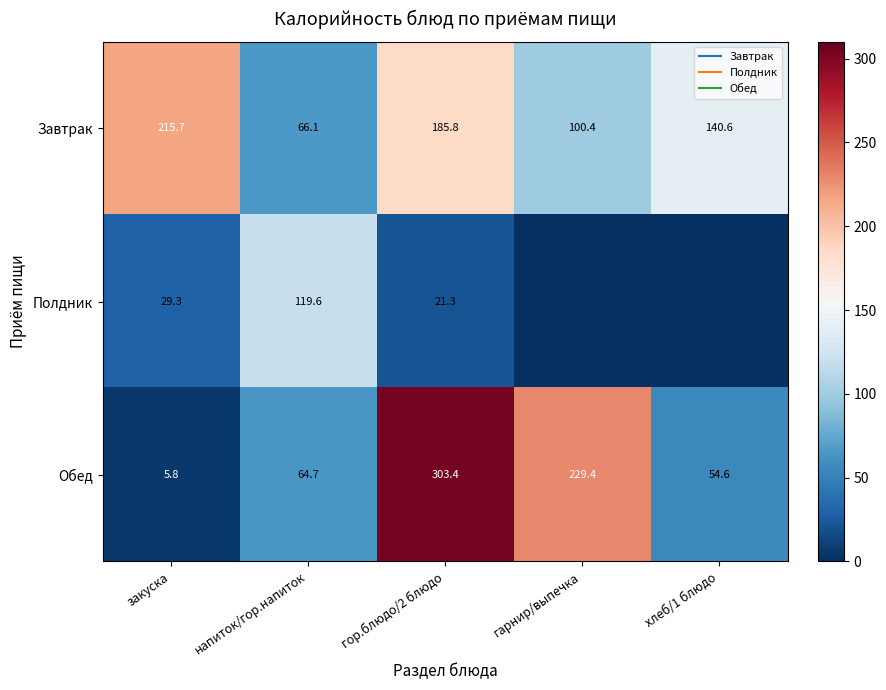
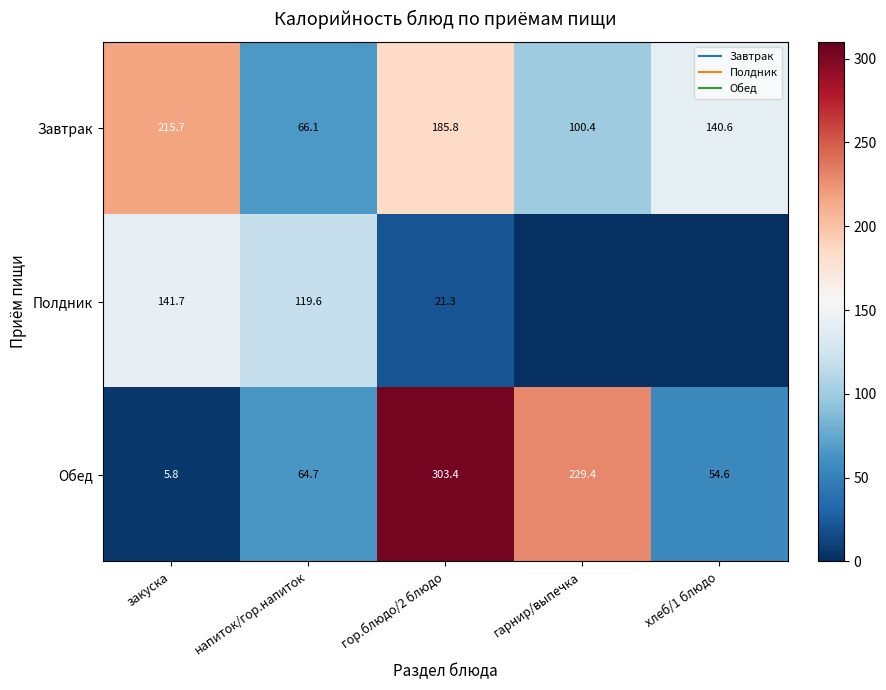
  {
    "Завтрак": {
      "закуска": 215.7,
      "напиток/гор.напиток": 66.1,
      "гор.блюдо/2 блюдо": 185.8,
      "гарнир/выпечка": 100.4,
      "хлеб/1 блюдо": 140.6
    },
    "Полдник": {
-     "закуска": 29.3,
+     "закуска": 141.7,
      "напиток/гор.напиток": 119.6,
      "гор.блюдо/2 блюдо": 21.3
    },
    "Обед": {
      "закуска": 5.8,
      "напиток/гор.напиток": 64.7,
      "гор.блюдо/2 блюдо": 303.4,
      "гарнир/выпечка": 229.4,
      "хлеб/1 блюдо": 54.6
    }
  }
